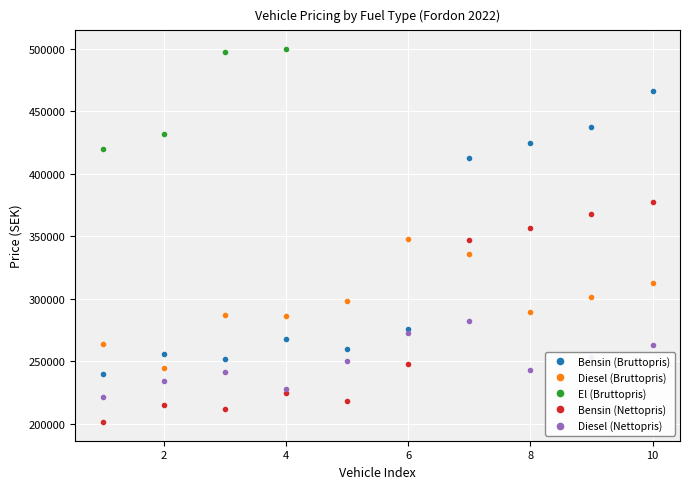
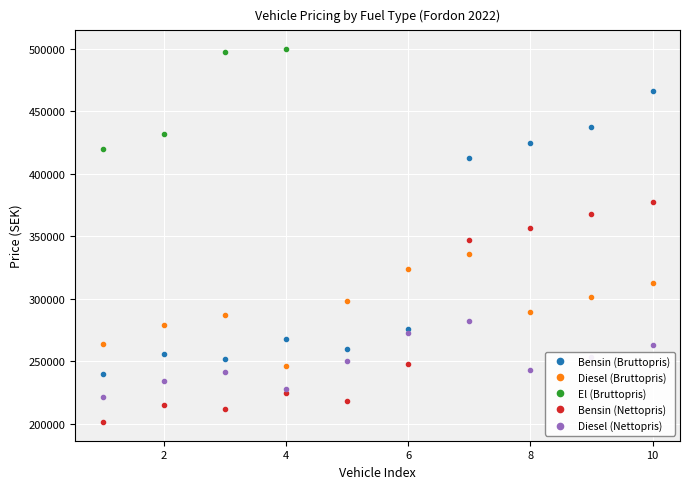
  {
    "Bensin (Bruttopris)": {
      "2": 256000,
      "4": 268000,
      "6": 276000,
      "8": 425000,
      "10": 466000
    },
    "Diesel (Bruttopris)": {
-     "2": 245000,
-     "4": 286000,
-     "6": 348000,
+     "2": 279000,
+     "4": 246000,
+     "6": 324000,
      "8": 290000,
      "10": 313000
    },
    "El (Bruttopris)": {
      "2": 432000,
      "4": 500000
    },
    "Bensin (Nettopris)": {
      "2": 215000,
      "4": 225000,
      "6": 248000,
      "8": 357000,
      "10": 378000
    },
    "Diesel (Nettopris)": {
      "2": 234000,
      "4": 228000,
      "6": 272000,
      "8": 244000,
      "10": 263000
    }
  }
